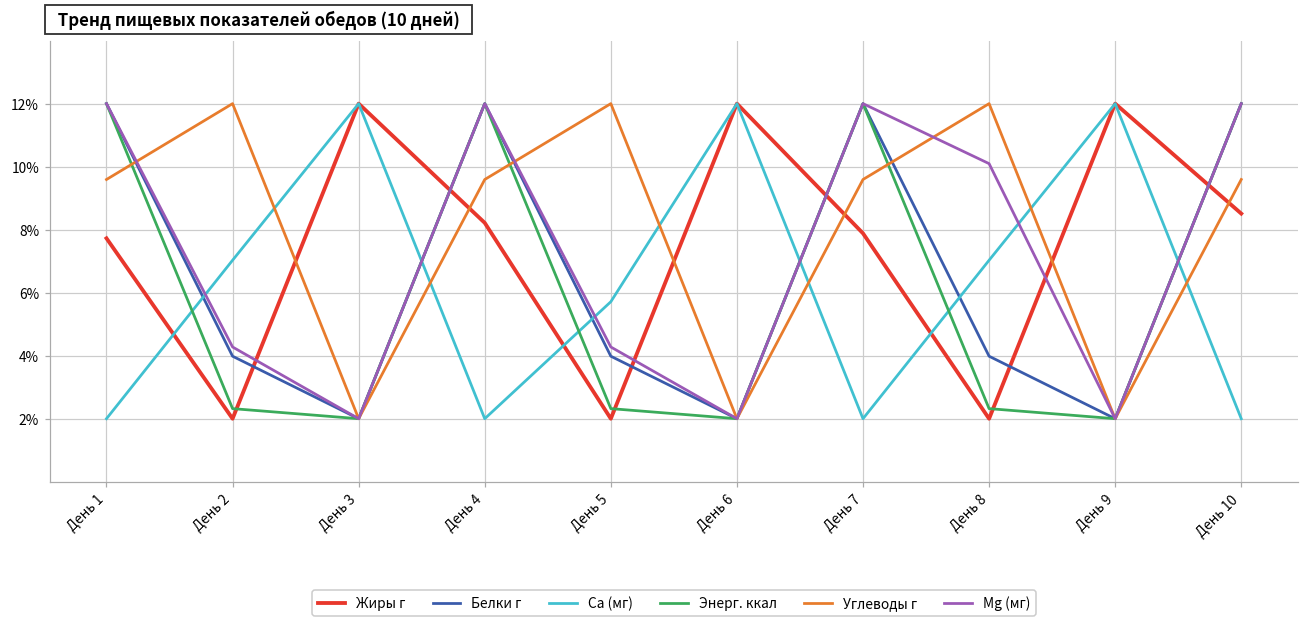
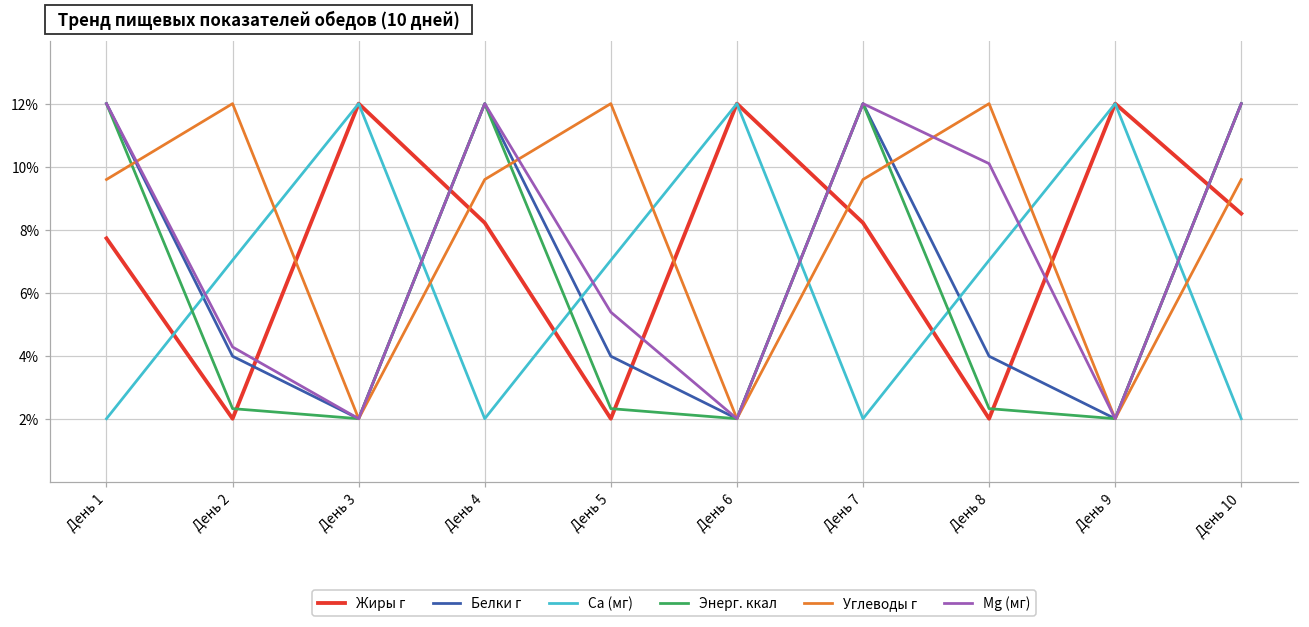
  {
    "Жиры г": {
      "День 1": "7.7%",
      "День 2": "2.0%",
      "День 4": "8.2%",
      "День 5": "2.0%",
-     "День 7": "7.9%",
+     "День 7": "8.2%",
      "День 8": "2.0%",
      "День 10": "8.5%"
    },
    "Белки г": {
      "День 2": "4.0%",
      "День 5": "4.0%",
      "День 8": "4.0%"
    },
    "Ca (мг)": {
      "День 1": "2.0%",
      "День 2": "7.0%",
      "День 4": "2.0%",
-     "День 5": "5.7%",
+     "День 5": "7.0%",
      "День 7": "2.0%",
      "День 8": "7.0%",
      "День 10": "2.0%"
    },
    "Энерг. ккал": {
      "День 2": "2.3%",
      "День 5": "2.3%",
      "День 8": "2.3%"
    },
    "Углеводы г": {
      "День 1": "9.6%",
      "День 2": "12.0%",
      "День 4": "9.6%",
      "День 5": "12.0%",
      "День 7": "9.6%",
      "День 8": "12.0%",
      "День 10": "9.6%"
    },
    "Mg (мг)": {
      "День 2": "4.3%",
-     "День 5": "4.3%",
+     "День 5": "5.4%",
      "День 8": "10.1%"
    }
  }
